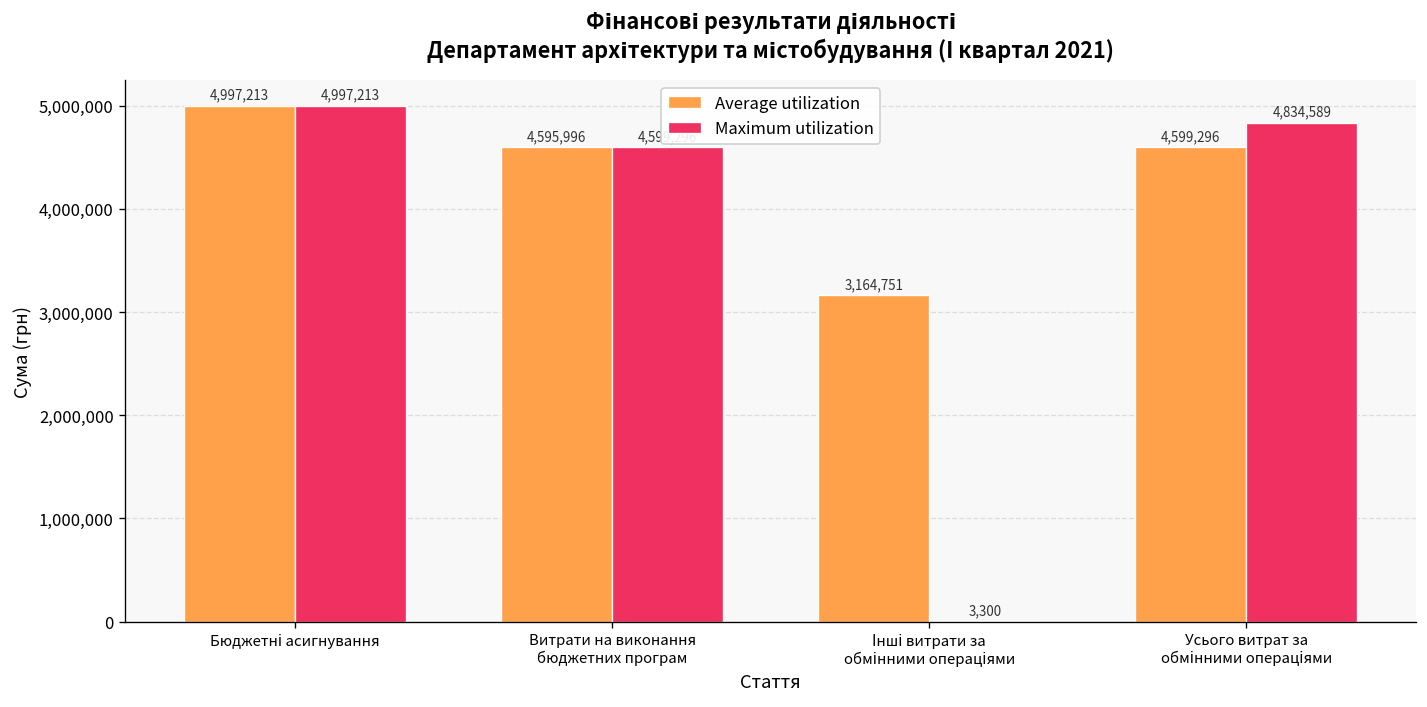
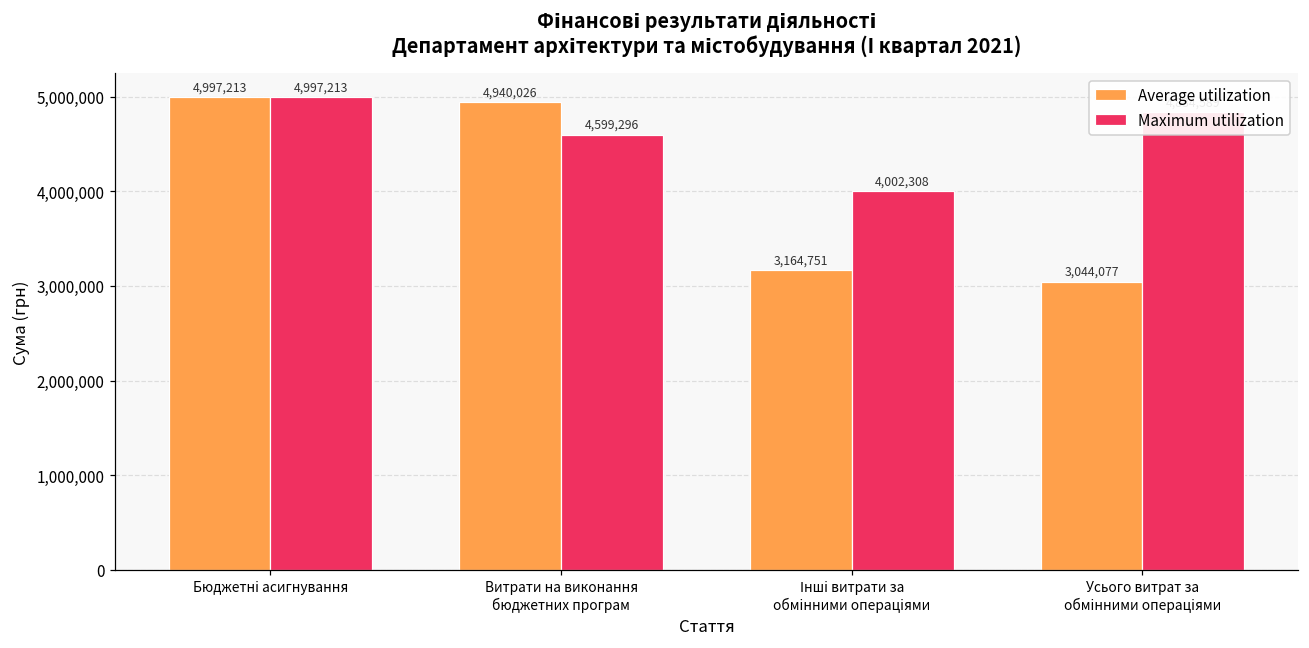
  {
    "Average utilization": {
      "Бюджетні асигнування": "4,997,213",
-     "Витрати на виконання бюджетних програм": "4,595,996",
+     "Витрати на виконання бюджетних програм": "4,940,026",
      "Інші витрати за обмінними операціями": "3,164,751",
-     "Усього витрат за обмінними операціями": "4,599,296"
+     "Усього витрат за обмінними операціями": "3,044,077"
    },
    "Maximum utilization": {
      "Бюджетні асигнування": "4,997,213",
-     "Інші витрати за обмінними операціями": "3,300",
+     "Інші витрати за обмінними операціями": "4,002,308",
      "Усього витрат за обмінними операціями": "4,834,589"
    }
  }
